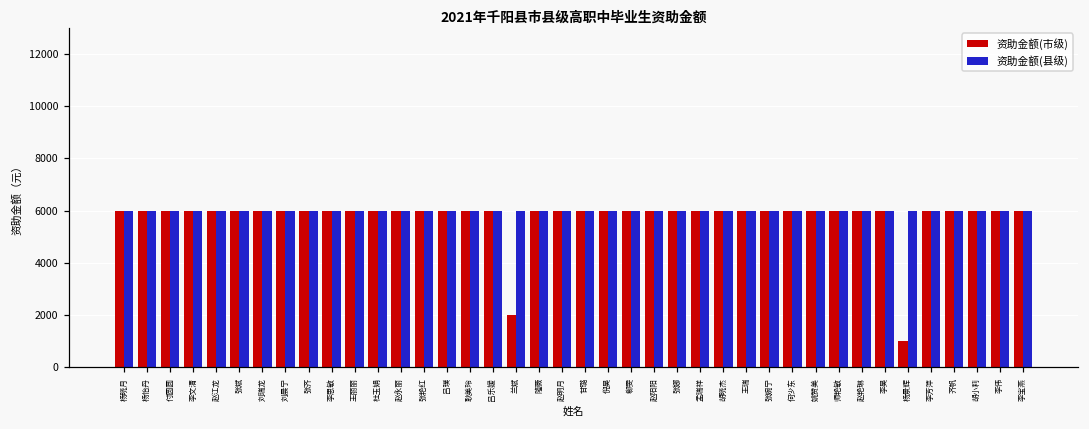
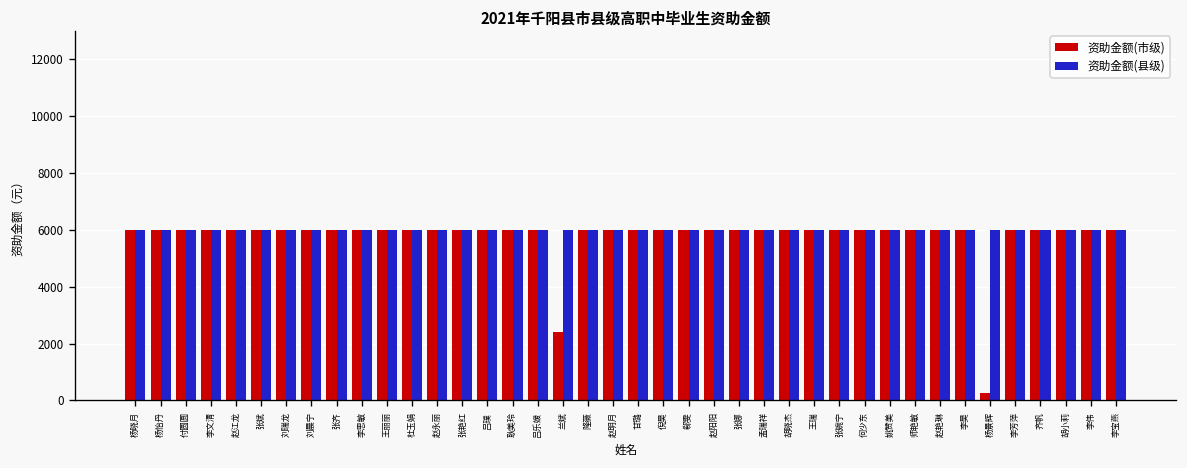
  {
    "资助金额(市级)": {
      "杨晓月": 6000,
      "杨怡丹": 6000,
      "付圆圆": 6000,
      "李文清": 6000,
      "赵江龙": 6000,
      "张斌": 6000,
      "刘瑞龙": 6000,
      "刘晨宁": 6000,
      "张齐": 6000,
      "李思敏": 6000,
      "王丽丽": 6000,
      "杜玉娟": 6000,
      "赵永丽": 6000,
      "张艳红": 6000,
      "吕璞": 6000,
      "耿美玲": 6000,
      "吕乐媛": 6000,
-     "兰斌": 2000,
+     "兰斌": 2400,
      "隆薇": 6000,
      "赵明月": 6000,
      "甘璐": 6000,
      "倪昊": 6000,
      "郗雯": 6000,
      "赵阳阳": 6000,
      "张娜": 6000,
      "孟瑞祥": 6000,
      "胡晓杰": 6000,
      "王瑞": 6000,
      "张婉宁": 6000,
      "何少东": 6000,
      "姚赞美": 6000,
      "师艳敏": 6000,
      "赵艳琳": 6000,
      "李昊": 6000,
-     "杨景辉": 1000,
+     "杨景辉": 300,
      "李芳萍": 6000,
      "齐帆": 6000,
      "胡小莉": 6000,
      "李伟": 6000,
      "李宝燕": 6000
    },
    "资助金额(县级)": {
      "杨晓月": 6000,
      "杨怡丹": 6000,
      "付圆圆": 6000,
      "李文清": 6000,
      "赵江龙": 6000,
      "张斌": 6000,
      "刘瑞龙": 6000,
      "刘晨宁": 6000,
      "张齐": 6000,
      "李思敏": 6000,
      "王丽丽": 6000,
      "杜玉娟": 6000,
      "赵永丽": 6000,
      "张艳红": 6000,
      "吕璞": 6000,
      "耿美玲": 6000,
      "吕乐媛": 6000,
      "兰斌": 6000,
      "隆薇": 6000,
      "赵明月": 6000,
      "甘璐": 6000,
      "倪昊": 6000,
      "郗雯": 6000,
      "赵阳阳": 6000,
      "张娜": 6000,
      "孟瑞祥": 6000,
      "胡晓杰": 6000,
      "王瑞": 6000,
      "张婉宁": 6000,
      "何少东": 6000,
      "姚赞美": 6000,
      "师艳敏": 6000,
      "赵艳琳": 6000,
      "李昊": 6000,
      "杨景辉": 6000,
      "李芳萍": 6000,
      "齐帆": 6000,
      "胡小莉": 6000,
      "李伟": 6000,
      "李宝燕": 6000
    }
  }
